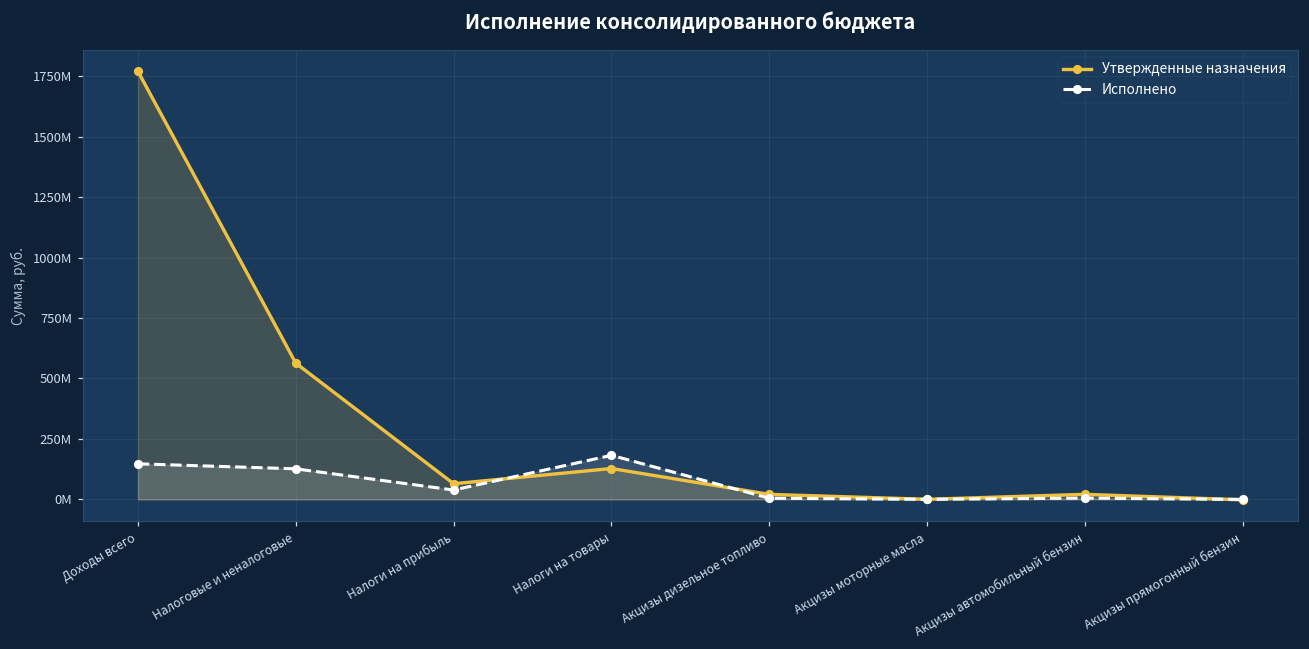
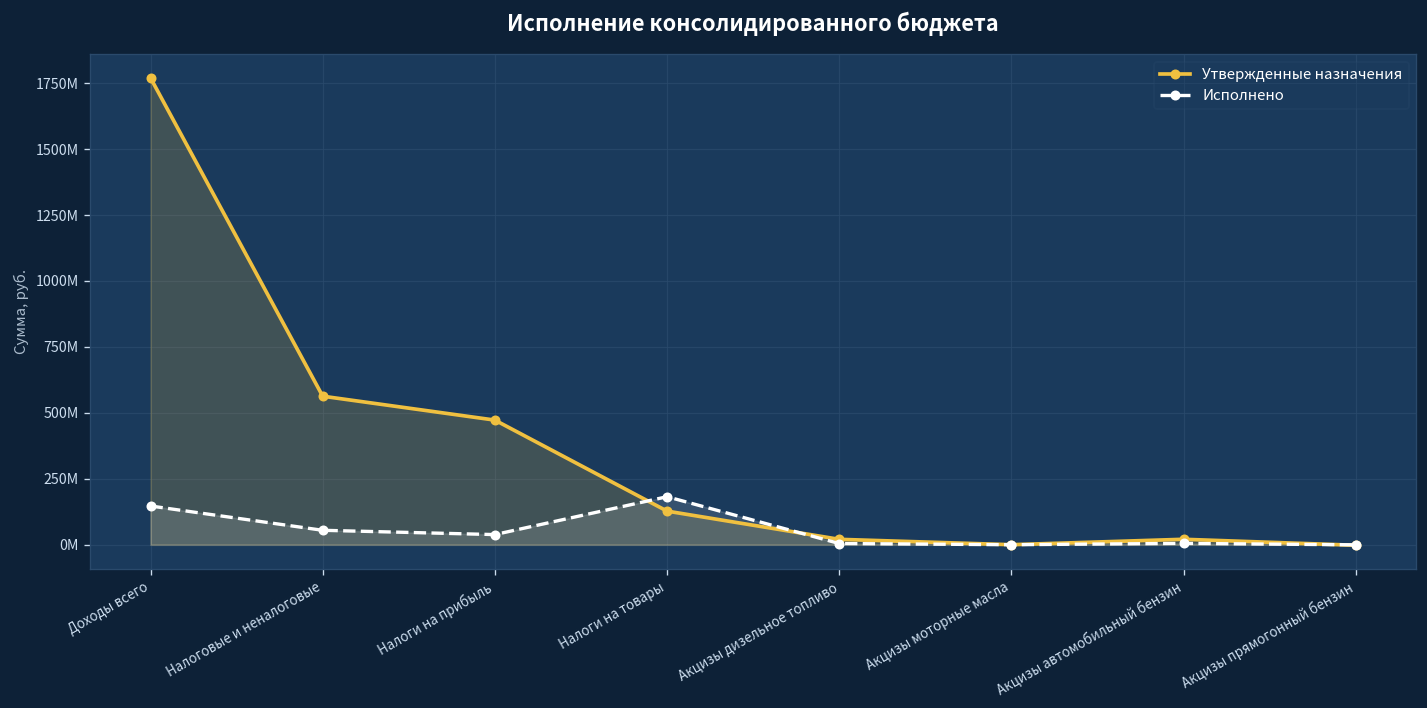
  {
    "Утвержденные назначения": {
      "Доходы всего": 1770000000,
      "Налоговые и неналоговые": 560000000,
-     "Налоги на прибыль": 60000000,
+     "Налоги на прибыль": 470000000,
      "Налоги на товары": 130000000,
      "Акцизы дизельное топливо": 20000000,
      "Акцизы автомобильный бензин": 20000000
    },
    "Исполнено": {
      "Доходы всего": 150000000,
-     "Налоговые и неналоговые": 130000000,
+     "Налоговые и неналоговые": 50000000,
      "Налоги на прибыль": 40000000,
      "Налоги на товары": 180000000,
      "Акцизы дизельное топливо": 0,
      "Акцизы автомобильный бензин": 10000000
    }
  }
